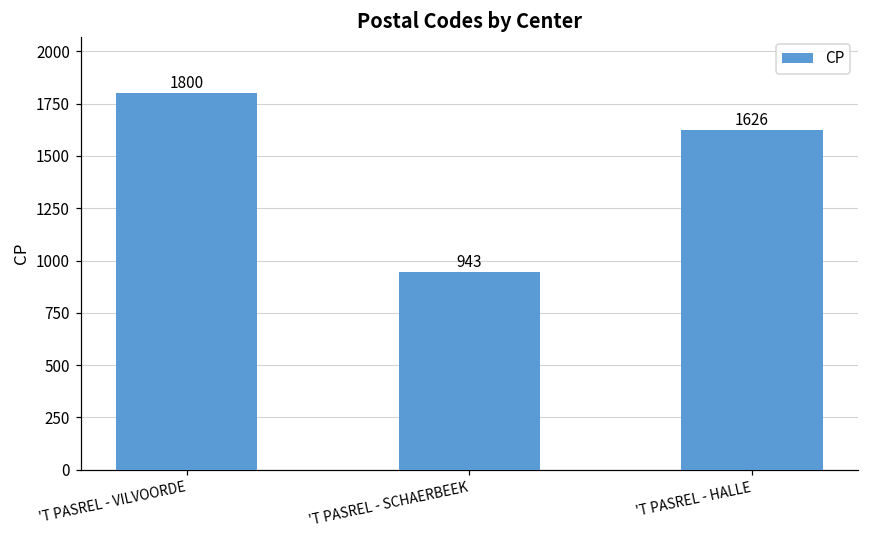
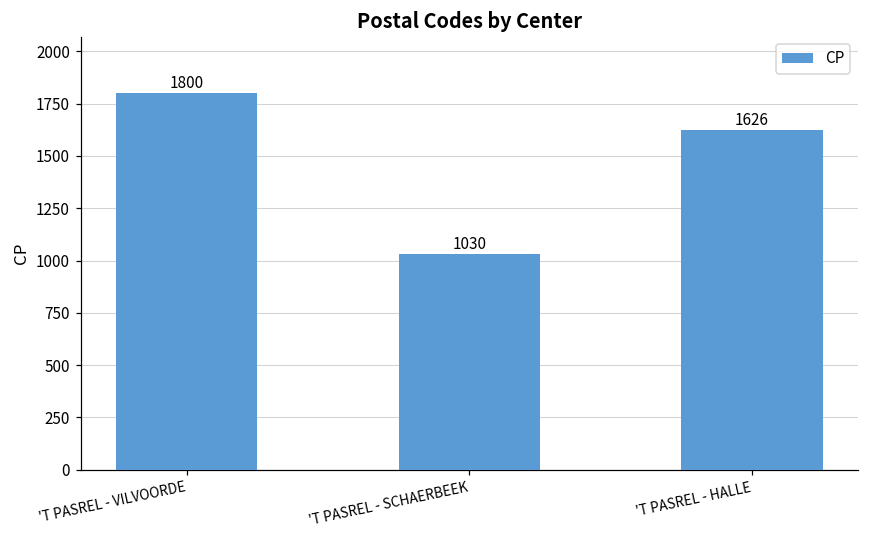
  {
    "'T PASREL - VILVOORDE": 1800,
-   "'T PASREL - SCHAERBEEK": 943,
+   "'T PASREL - SCHAERBEEK": 1030,
    "'T PASREL - HALLE": 1626
  }
